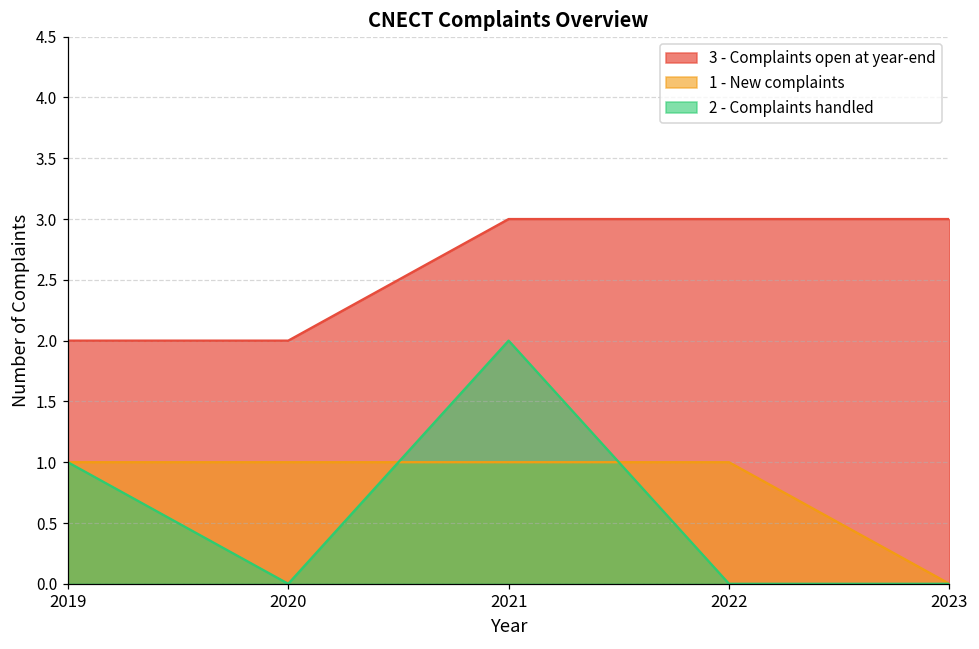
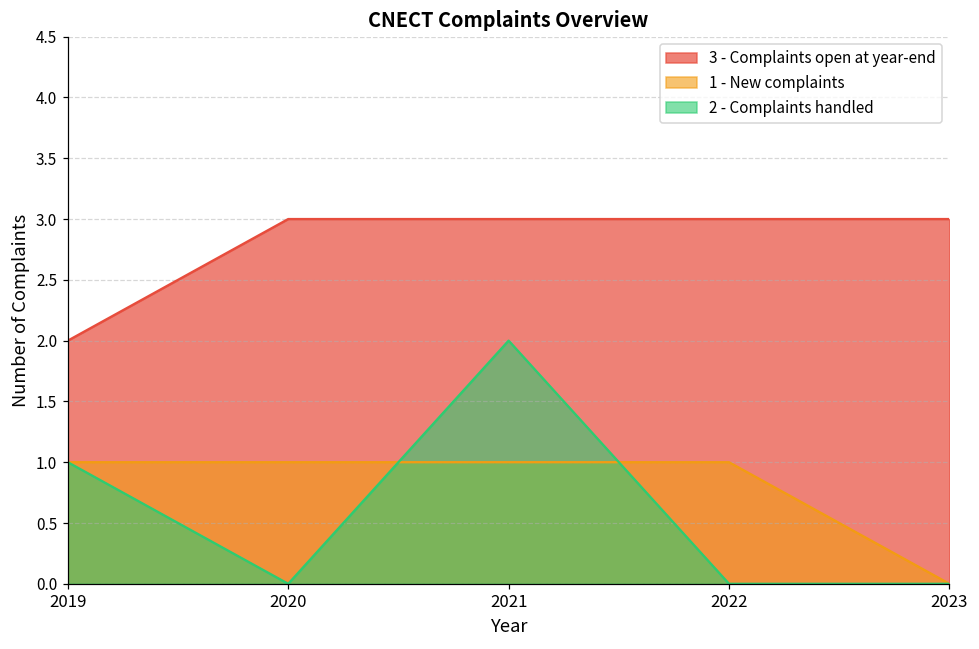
  {
    "3 - Complaints open at year-end": {
      "2019": 2,
-     "2020": 2,
+     "2020": 3,
      "2021": 3,
      "2022": 3,
      "2023": 3
    },
    "1 - New complaints": {
      "2020": 1,
      "2021": 1,
      "2022": 1
    },
    "2 - Complaints handled": {
      "2020": 0,
      "2021": 2,
      "2022": 0
    }
  }
